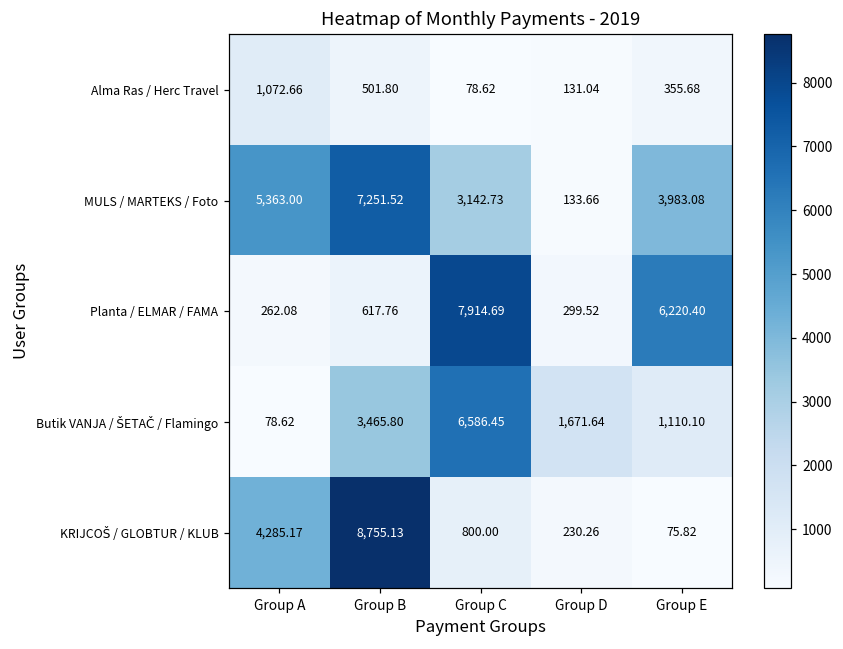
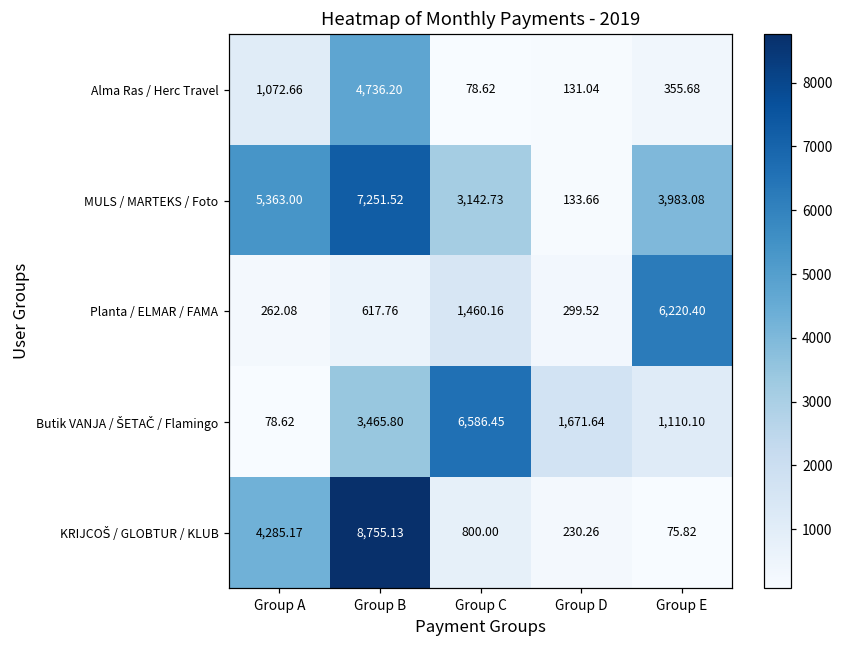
  {
    "Alma Ras / Herc Travel": {
      "Group A": "1,072.66",
-     "Group B": "501.80",
+     "Group B": "4,736.20",
      "Group C": "78.62",
      "Group D": "131.04",
      "Group E": "355.68"
    },
    "MULS / MARTEKS / Foto": {
      "Group A": "5,363.00",
      "Group B": "7,251.52",
      "Group C": "3,142.73",
      "Group D": "133.66",
      "Group E": "3,983.08"
    },
    "Planta / ELMAR / FAMA": {
      "Group A": "262.08",
      "Group B": "617.76",
-     "Group C": "7,914.69",
+     "Group C": "1,460.16",
      "Group D": "299.52",
      "Group E": "6,220.40"
    },
    "Butik VANJA / ŠETAČ / Flamingo": {
      "Group A": "78.62",
      "Group B": "3,465.80",
      "Group C": "6,586.45",
      "Group D": "1,671.64",
      "Group E": "1,110.10"
    },
    "KRIJCOŠ / GLOBTUR / KLUB": {
      "Group A": "4,285.17",
      "Group B": "8,755.13",
      "Group C": "800.00",
      "Group D": "230.26",
      "Group E": "75.82"
    }
  }
